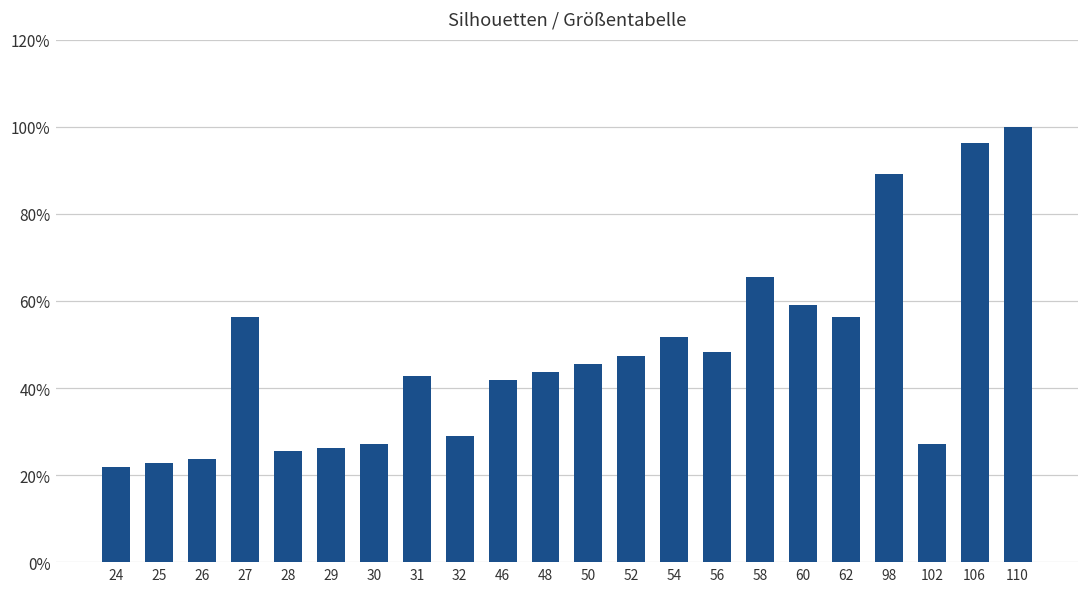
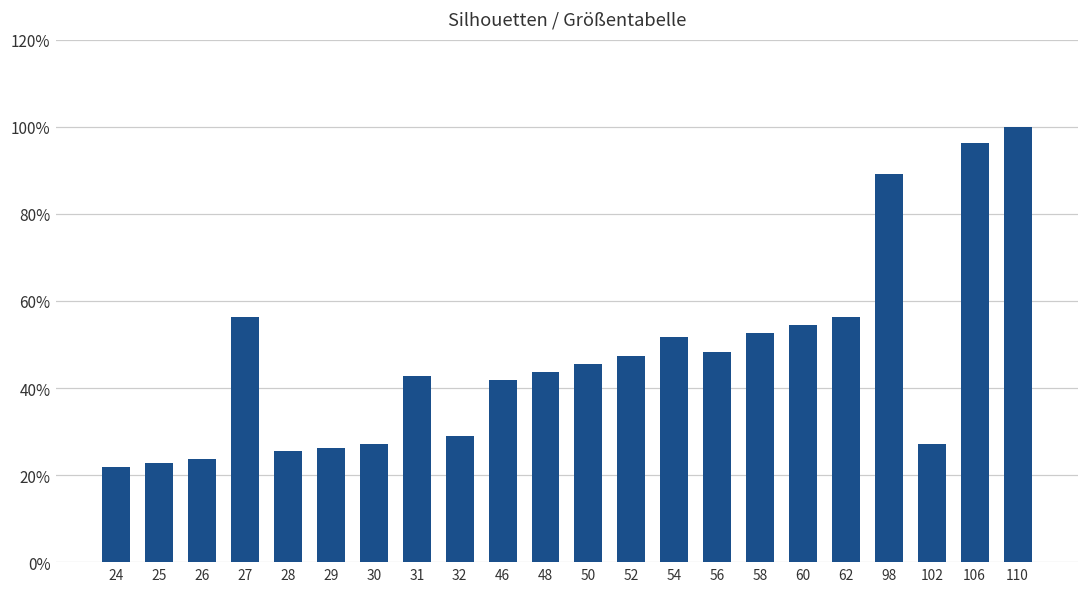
  {
    "24": "22%",
    "25": "23%",
    "26": "24%",
    "27": "56%",
    "28": "25%",
    "29": "26%",
    "30": "27%",
    "31": "43%",
    "32": "29%",
    "46": "42%",
    "48": "44%",
    "50": "45%",
    "52": "47%",
    "54": "52%",
    "56": "48%",
-   "58": "65%",
-   "60": "59%",
+   "58": "53%",
+   "60": "55%",
    "62": "56%",
    "98": "89%",
    "102": "27%",
    "106": "96%",
    "110": "100%"
  }
